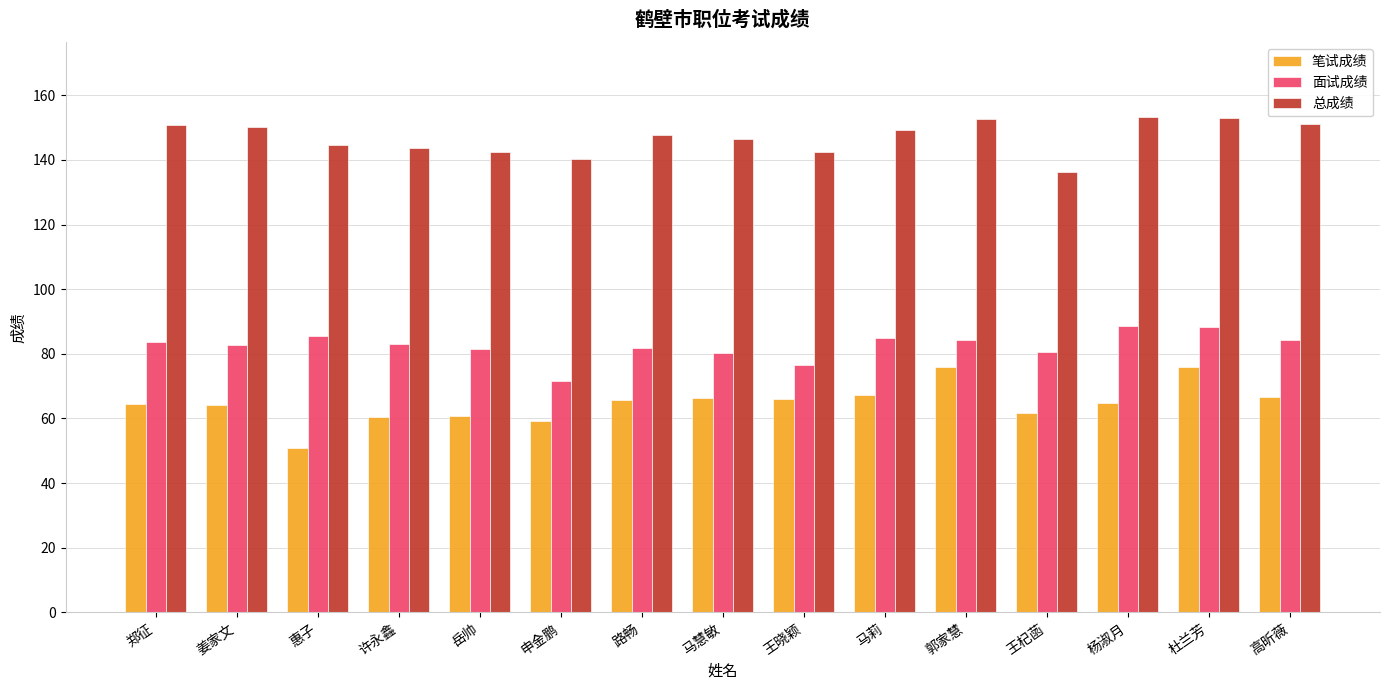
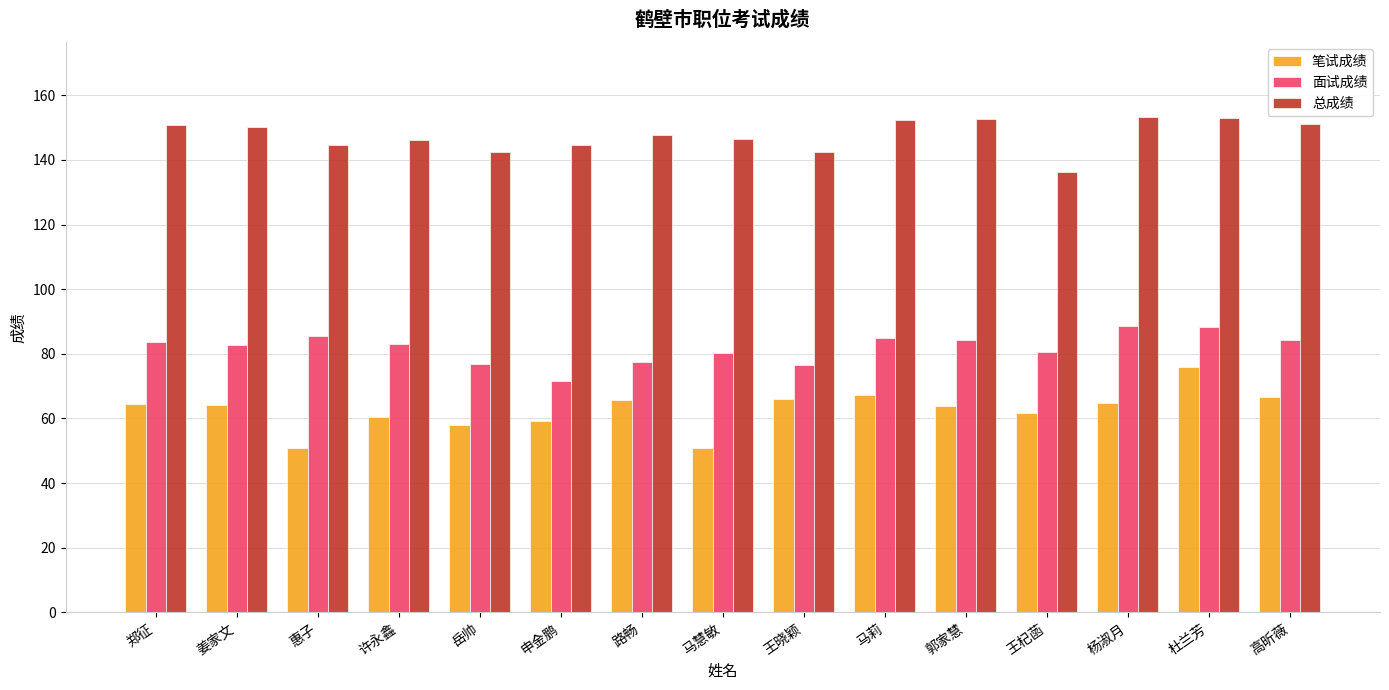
  {
    "笔试成绩": {
      "郑征": 64,
      "姜家文": 64,
      "惠子": 51,
      "许永鑫": 61,
-     "岳帅": 61,
+     "岳帅": 58,
      "申金鹏": 59,
      "路畅": 66,
-     "马慧敏": 66,
+     "马慧敏": 51,
      "王晓颖": 66,
      "马莉": 67,
-     "郭家慧": 76,
+     "郭家慧": 64,
      "王杞菡": 62,
      "杨淑月": 65,
      "杜兰芳": 76,
      "高昕薇": 67
    },
    "面试成绩": {
      "郑征": 84,
      "姜家文": 83,
      "惠子": 86,
      "许永鑫": 83,
-     "岳帅": 82,
+     "岳帅": 77,
      "申金鹏": 72,
-     "路畅": 82,
+     "路畅": 77,
      "马慧敏": 80,
      "王晓颖": 76,
      "马莉": 85,
      "郭家慧": 84,
      "王杞菡": 81,
      "杨淑月": 89,
      "杜兰芳": 88,
      "高昕薇": 84
    },
    "总成绩": {
      "郑征": 151,
      "姜家文": 150,
      "惠子": 145,
-     "许永鑫": 144,
+     "许永鑫": 146,
      "岳帅": 142,
-     "申金鹏": 140,
+     "申金鹏": 145,
      "路畅": 148,
      "马慧敏": 146,
      "王晓颖": 143,
-     "马莉": 149,
+     "马莉": 152,
      "郭家慧": 153,
      "王杞菡": 136,
      "杨淑月": 153,
      "杜兰芳": 153,
      "高昕薇": 151
    }
  }
